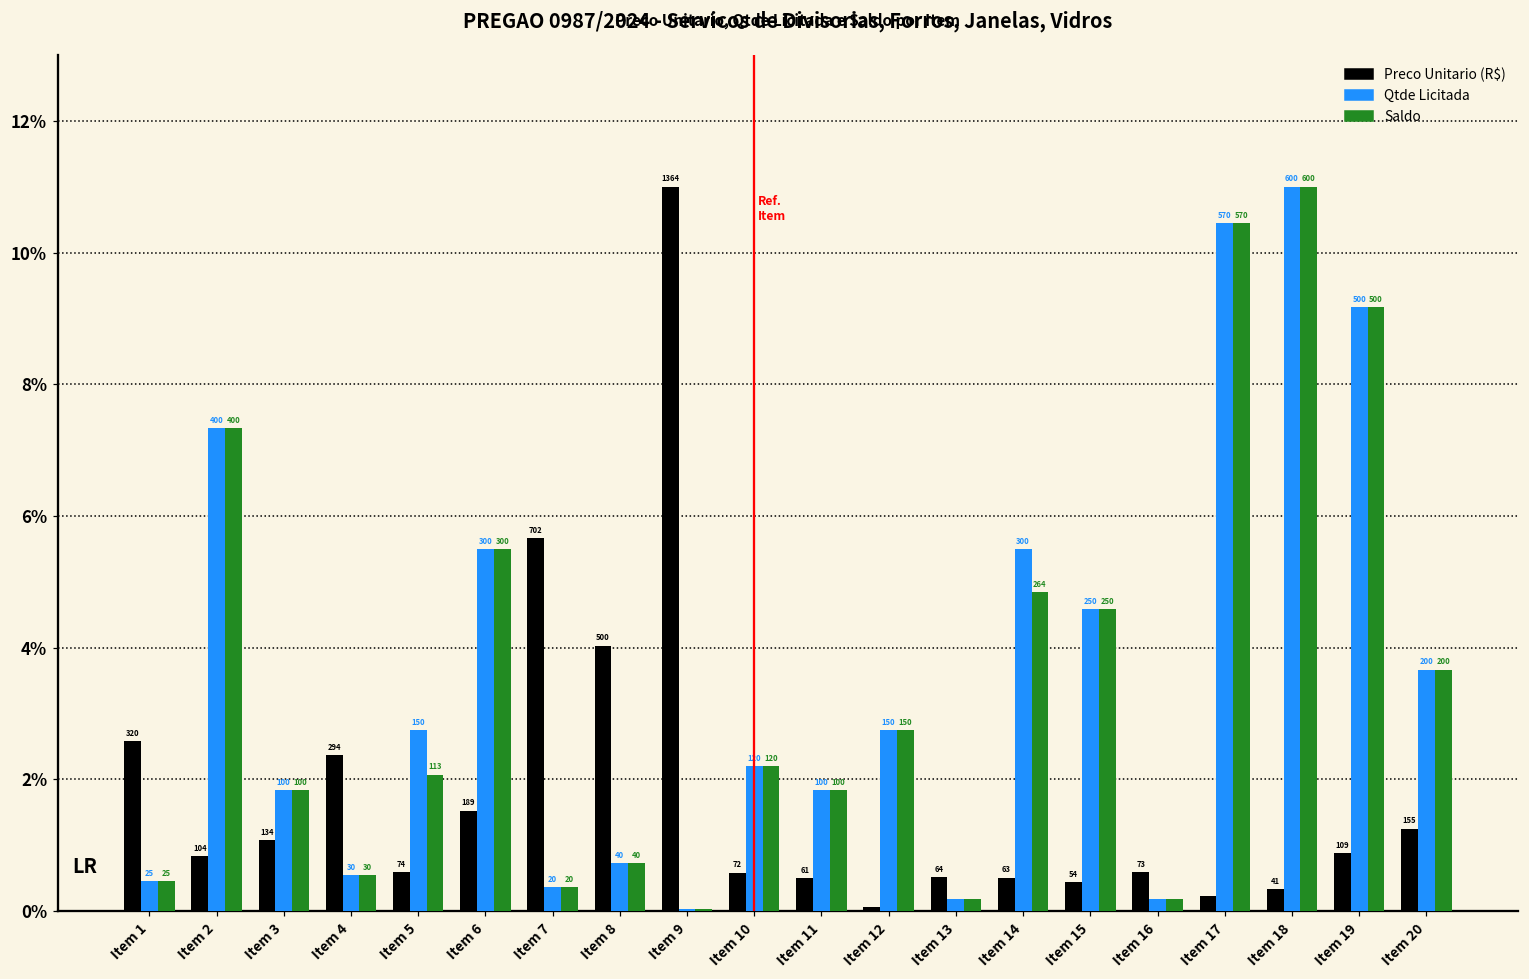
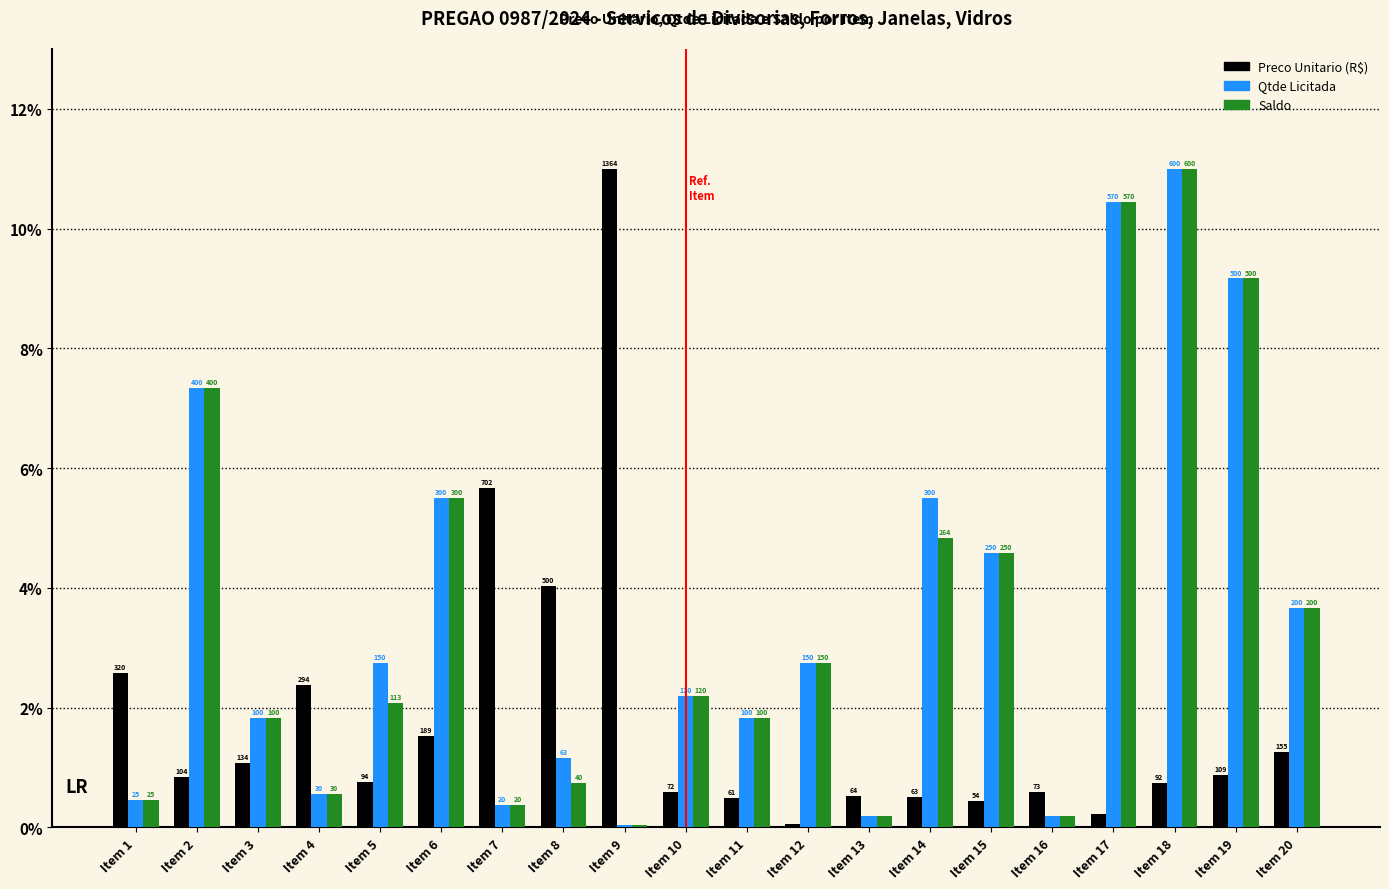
  {
    "Preco Unitario (R$)": {
-     "Item 5": "74",
-     "Item 18": "41"
+     "Item 5": "94",
+     "Item 18": "92"
    },
    "Qtde Licitada": {
-     "Item 8": "40"
+     "Item 8": "63"
    },
    "Saldo": {
      "Item 13": "0.2%",
      "Item 16": "0.2%"
    }
  }
